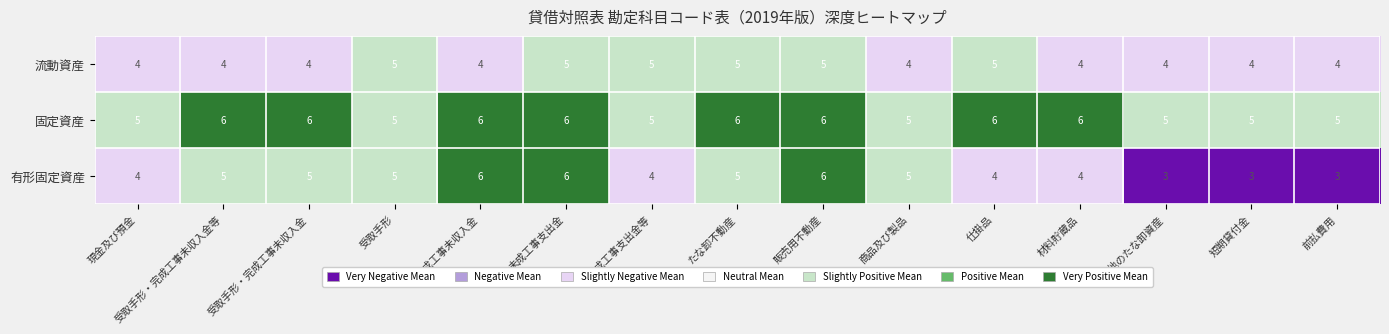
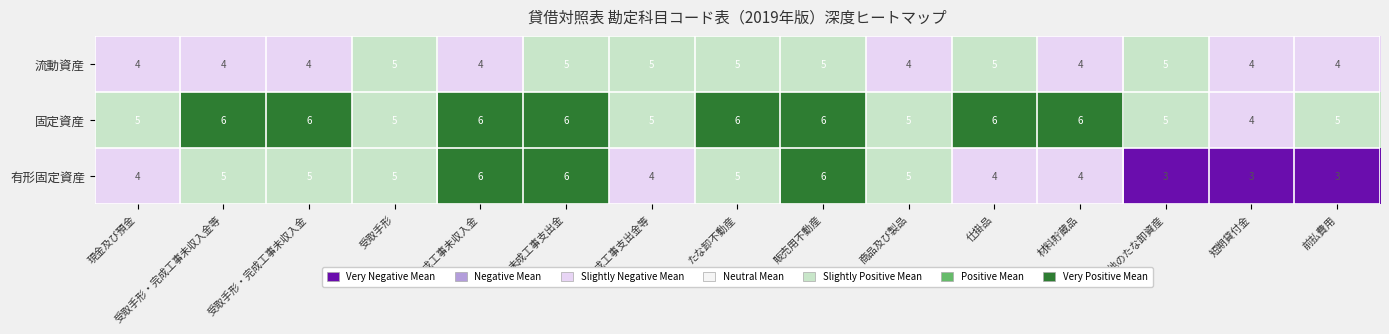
  {
    "流動資産": {
      "現金及び預金": 4,
      "受取手形・完成工事未収入金等": 4,
      "受取手形・完成工事未収入金": 4,
      "受取手形": 5,
      "完成工事未収入金": 4,
      "未成工事支出金": 5,
      "未成工事支出金等": 5,
      "たな卸不動産": 5,
      "販売用不動産": 5,
      "商品及び製品": 4,
      "仕掛品": 5,
      "材料貯蔵品": 4,
-     "その他のたな卸資産": 4,
+     "その他のたな卸資産": 5,
      "短期貸付金": 4,
      "前払費用": 4
    },
    "固定資産": {
      "現金及び預金": 5,
      "受取手形・完成工事未収入金等": 6,
      "受取手形・完成工事未収入金": 6,
      "受取手形": 5,
      "完成工事未収入金": 6,
      "未成工事支出金": 6,
      "未成工事支出金等": 5,
      "たな卸不動産": 6,
      "販売用不動産": 6,
      "商品及び製品": 5,
      "仕掛品": 6,
      "材料貯蔵品": 6,
      "その他のたな卸資産": 5,
-     "短期貸付金": 5,
+     "短期貸付金": 4,
      "前払費用": 5
    },
    "有形固定資産": {
      "現金及び預金": 4,
      "受取手形・完成工事未収入金等": 5,
      "受取手形・完成工事未収入金": 5,
      "受取手形": 5,
      "完成工事未収入金": 6,
      "未成工事支出金": 6,
      "未成工事支出金等": 4,
      "たな卸不動産": 5,
      "販売用不動産": 6,
      "商品及び製品": 5,
      "仕掛品": 4,
      "材料貯蔵品": 4,
      "その他のたな卸資産": 3,
      "短期貸付金": 3,
      "前払費用": 3
    }
  }
